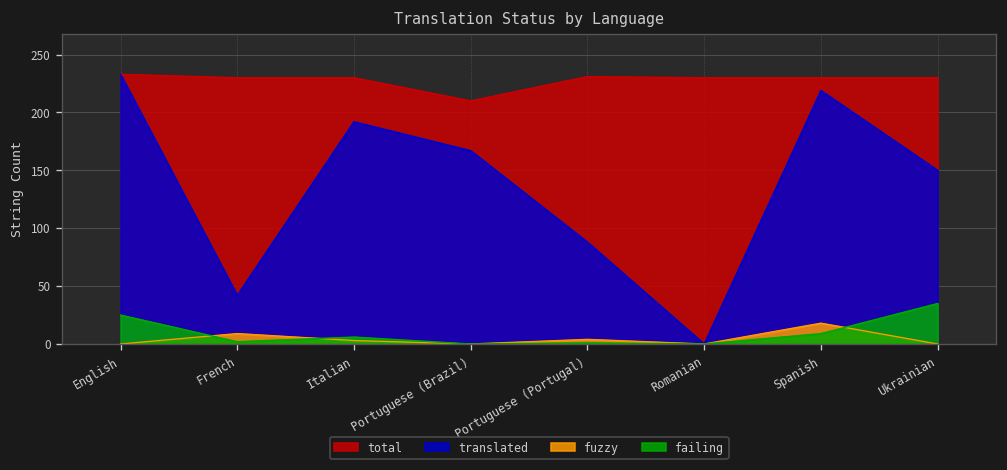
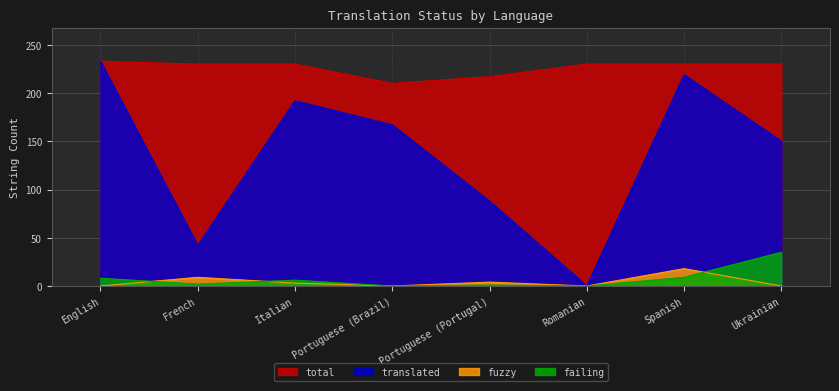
  {
    "total": {
      "French": 230,
      "Italian": 230,
      "Portuguese (Brazil)": 210,
-     "Portuguese (Portugal)": 230,
+     "Portuguese (Portugal)": 220,
      "Romanian": 230,
      "Spanish": 230,
      "Ukrainian": 230
    },
    "translated": {
      "French": 40,
      "Italian": 190,
      "Portuguese (Brazil)": 170,
      "Portuguese (Portugal)": 90,
      "Spanish": 220,
      "Ukrainian": 150
    },
    "fuzzy": {
      "English": 0,
      "French": 10,
      "Italian": 0,
      "Portuguese (Portugal)": 0,
      "Spanish": 20,
      "Ukrainian": 0
    },
    "failing": {
-     "English": 30,
+     "English": 10,
      "French": 0,
      "Italian": 10,
      "Portuguese (Portugal)": 0,
      "Spanish": 10,
      "Ukrainian": 40
    }
  }
